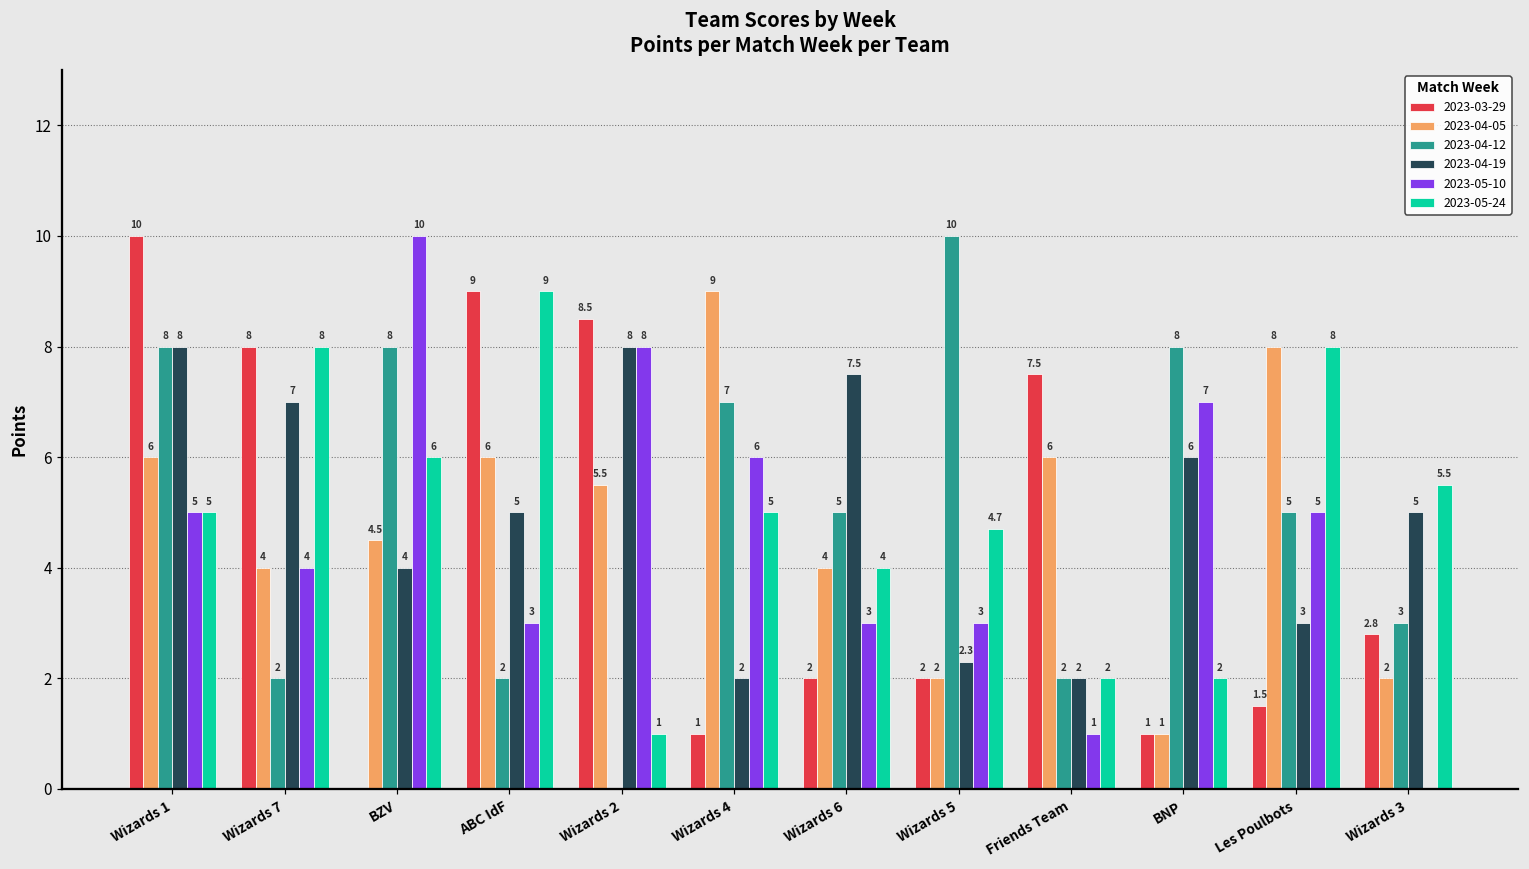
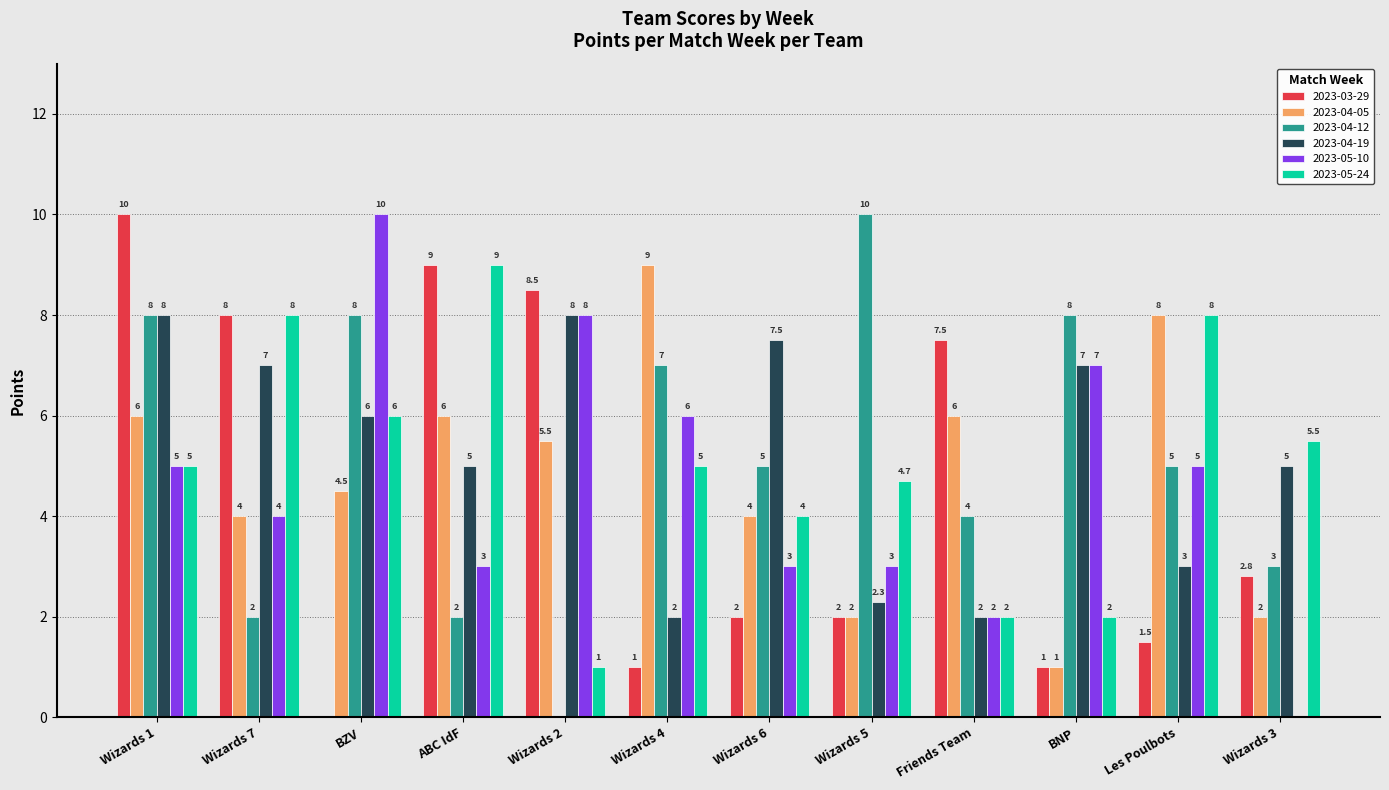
  {
    "2023-03-29": {
      "Wizards 1": 10,
      "Wizards 7": 8,
      "ABC IdF": 9,
      "Wizards 2": 8.5,
      "Wizards 4": 1,
      "Wizards 6": 2,
      "Wizards 5": 2,
      "Friends Team": 7.5,
      "BNP": 1,
      "Les Poulbots": 1.5,
      "Wizards 3": 2.8
    },
    "2023-04-05": {
      "Wizards 1": 6,
      "Wizards 7": 4,
      "BZV": 4.5,
      "ABC IdF": 6,
      "Wizards 2": 5.5,
      "Wizards 4": 9,
      "Wizards 6": 4,
      "Wizards 5": 2,
      "Friends Team": 6,
      "BNP": 1,
      "Les Poulbots": 8,
      "Wizards 3": 2
    },
    "2023-04-12": {
      "Wizards 1": 8,
      "Wizards 7": 2,
      "BZV": 8,
      "ABC IdF": 2,
      "Wizards 4": 7,
      "Wizards 6": 5,
      "Wizards 5": 10,
-     "Friends Team": 2,
+     "Friends Team": 4,
      "BNP": 8,
      "Les Poulbots": 5,
      "Wizards 3": 3
    },
    "2023-04-19": {
      "Wizards 1": 8,
      "Wizards 7": 7,
-     "BZV": 4,
+     "BZV": 6,
      "ABC IdF": 5,
      "Wizards 2": 8,
      "Wizards 4": 2,
      "Wizards 6": 7.5,
      "Wizards 5": 2.3,
      "Friends Team": 2,
-     "BNP": 6,
+     "BNP": 7,
      "Les Poulbots": 3,
      "Wizards 3": 5
    },
    "2023-05-10": {
      "Wizards 1": 5,
      "Wizards 7": 4,
      "BZV": 10,
      "ABC IdF": 3,
      "Wizards 2": 8,
      "Wizards 4": 6,
      "Wizards 6": 3,
      "Wizards 5": 3,
-     "Friends Team": 1,
+     "Friends Team": 2,
      "BNP": 7,
      "Les Poulbots": 5
    },
    "2023-05-24": {
      "Wizards 1": 5,
      "Wizards 7": 8,
      "BZV": 6,
      "ABC IdF": 9,
      "Wizards 2": 1,
      "Wizards 4": 5,
      "Wizards 6": 4,
      "Wizards 5": 4.7,
      "Friends Team": 2,
      "BNP": 2,
      "Les Poulbots": 8,
      "Wizards 3": 5.5
    }
  }
